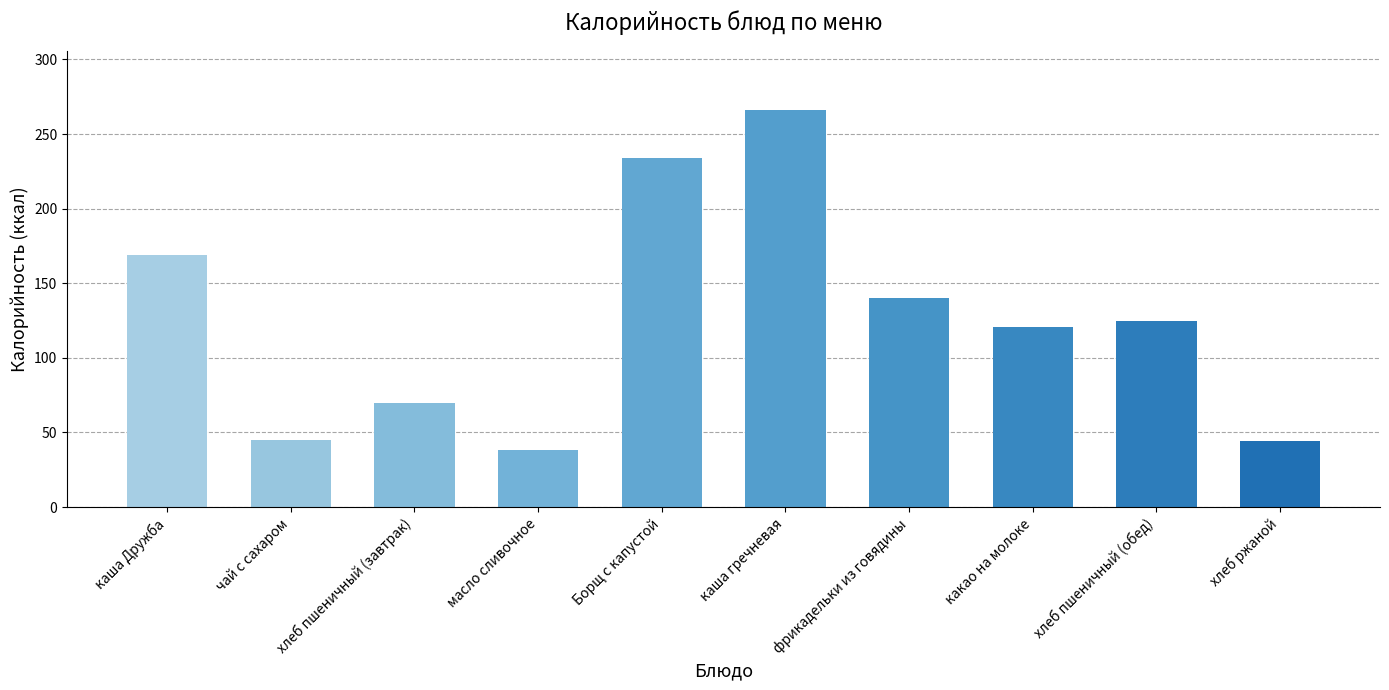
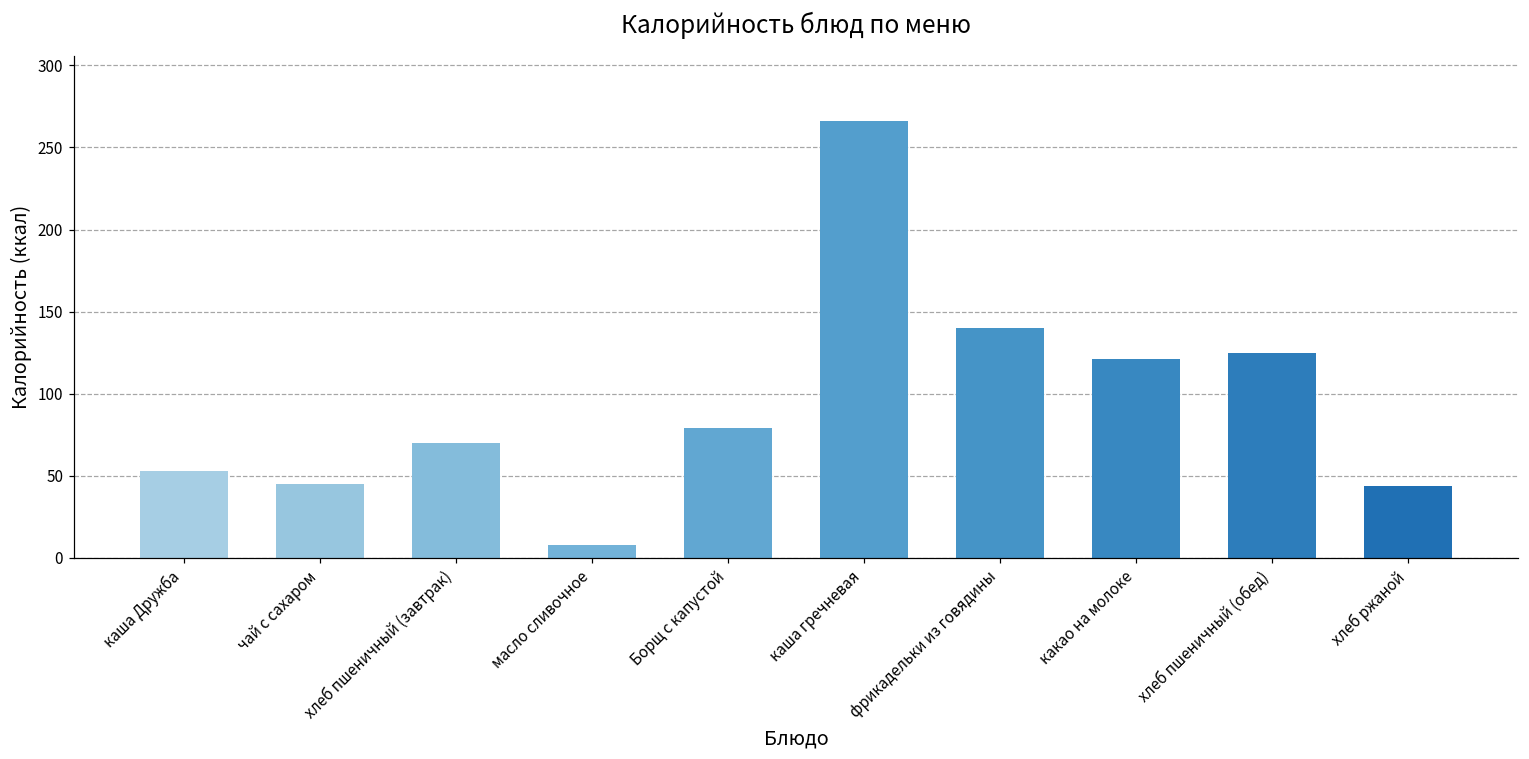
  {
-   "каша Дружба": 169,
+   "каша Дружба": 53,
    "чай с сахаром": 45,
    "хлеб пшеничный (завтрак)": 70,
-   "масло сливочное": 38,
-   "Борщ с капустой": 234,
+   "масло сливочное": 8,
+   "Борщ с капустой": 79,
    "каша гречневая": 266,
    "фрикадельки из говядины": 140,
    "какао на молоке": 121,
    "хлеб пшеничный (обед)": 125,
    "хлеб ржаной": 44
  }
